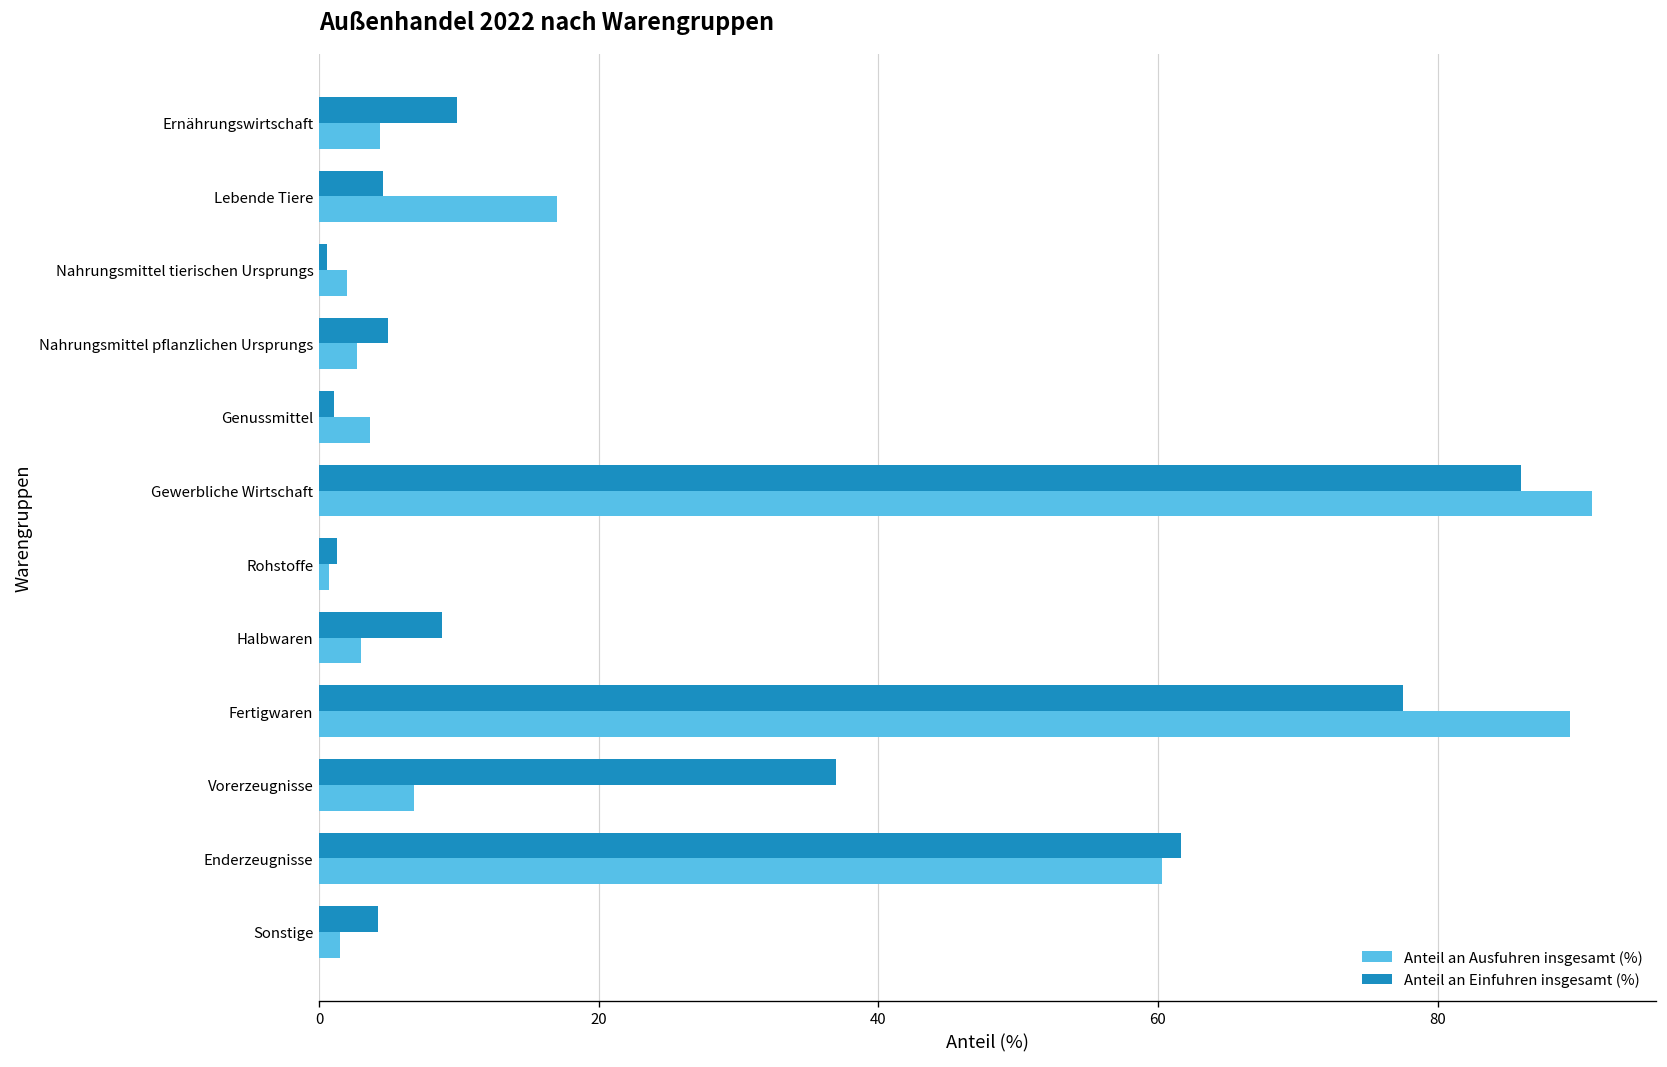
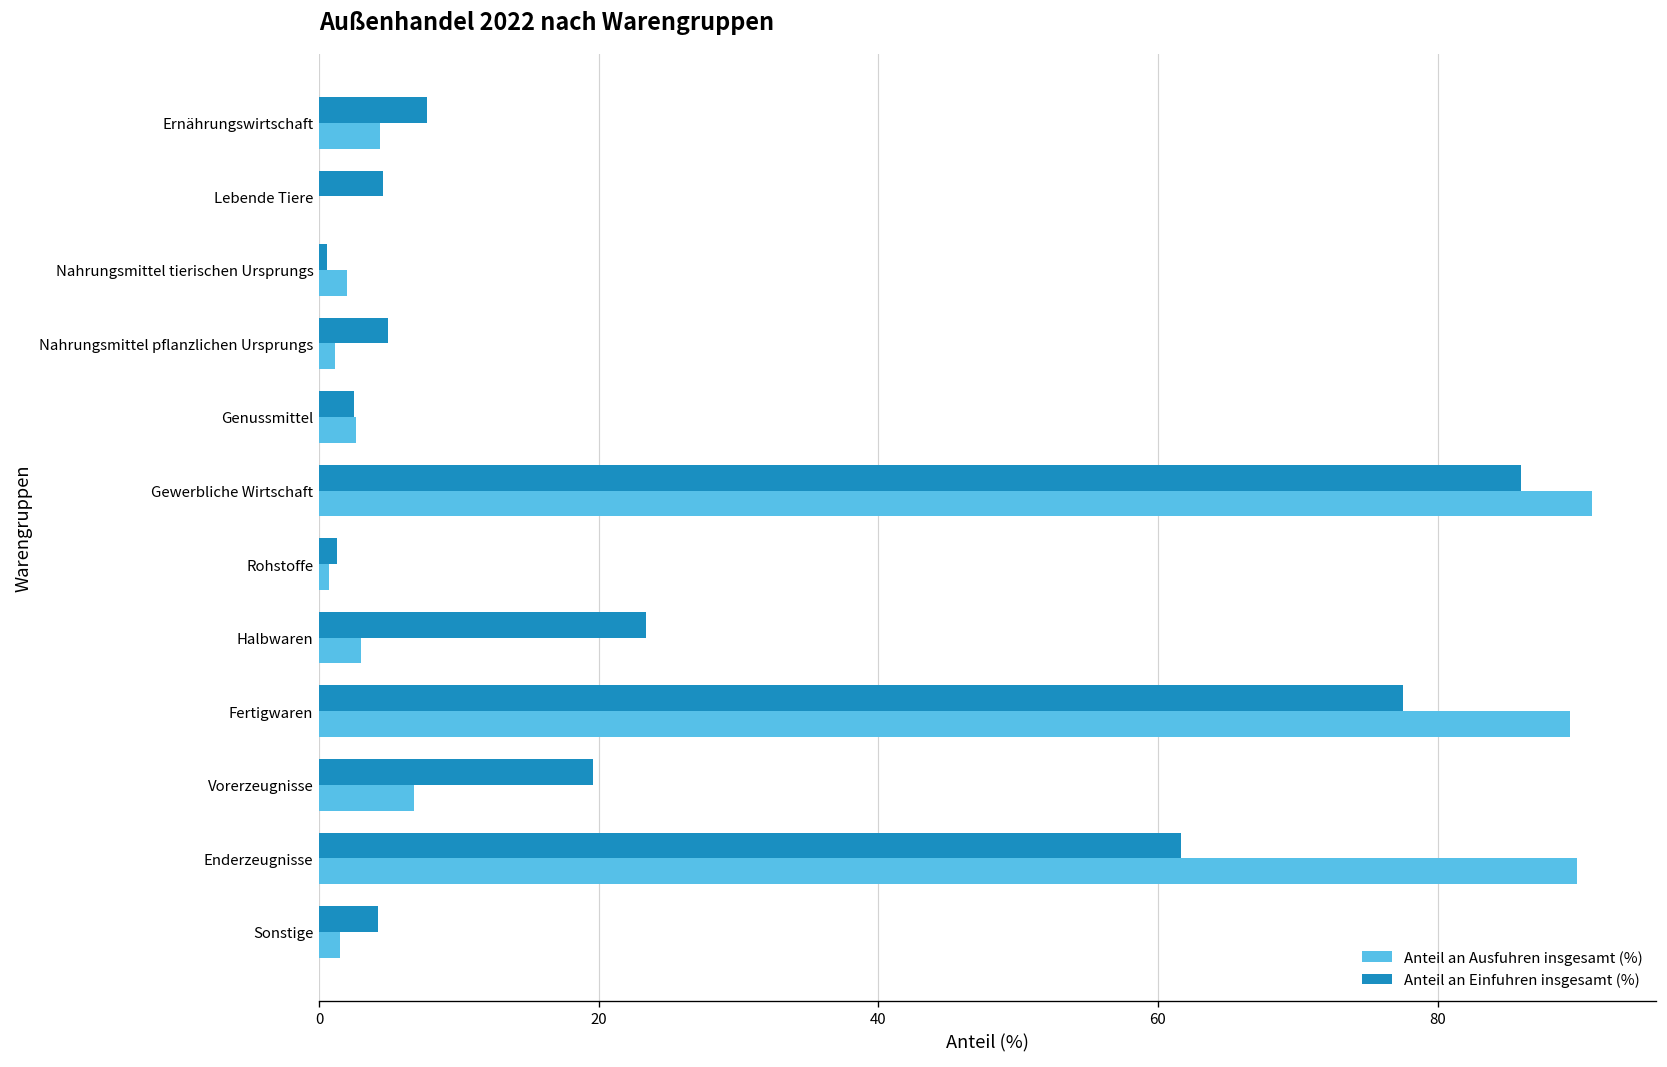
  {
    "Anteil an Ausfuhren insgesamt (%)": {
      "Ernährungswirtschaft": 4.4,
-     "Lebende Tiere": 17.0,
+     "Lebende Tiere": 0.0,
      "Nahrungsmittel tierischen Ursprungs": 2.0,
-     "Nahrungsmittel pflanzlichen Ursprungs": 2.7,
-     "Genussmittel": 3.6,
+     "Nahrungsmittel pflanzlichen Ursprungs": 1.1,
+     "Genussmittel": 2.6,
      "Gewerbliche Wirtschaft": 91.1,
      "Rohstoffe": 0.7,
      "Halbwaren": 3.0,
      "Fertigwaren": 89.5,
      "Vorerzeugnisse": 6.8,
-     "Enderzeugnisse": 60.3,
+     "Enderzeugnisse": 89.9,
      "Sonstige": 1.5
    },
    "Anteil an Einfuhren insgesamt (%)": {
-     "Ernährungswirtschaft": 9.9,
+     "Ernährungswirtschaft": 7.7,
      "Lebende Tiere": 4.6,
      "Nahrungsmittel tierischen Ursprungs": 0.6,
      "Nahrungsmittel pflanzlichen Ursprungs": 4.9,
-     "Genussmittel": 1.1,
+     "Genussmittel": 2.5,
      "Gewerbliche Wirtschaft": 85.9,
      "Rohstoffe": 1.3,
-     "Halbwaren": 8.8,
+     "Halbwaren": 23.4,
      "Fertigwaren": 77.5,
-     "Vorerzeugnisse": 37.0,
+     "Vorerzeugnisse": 19.6,
      "Enderzeugnisse": 61.6,
      "Sonstige": 4.2
    }
  }
